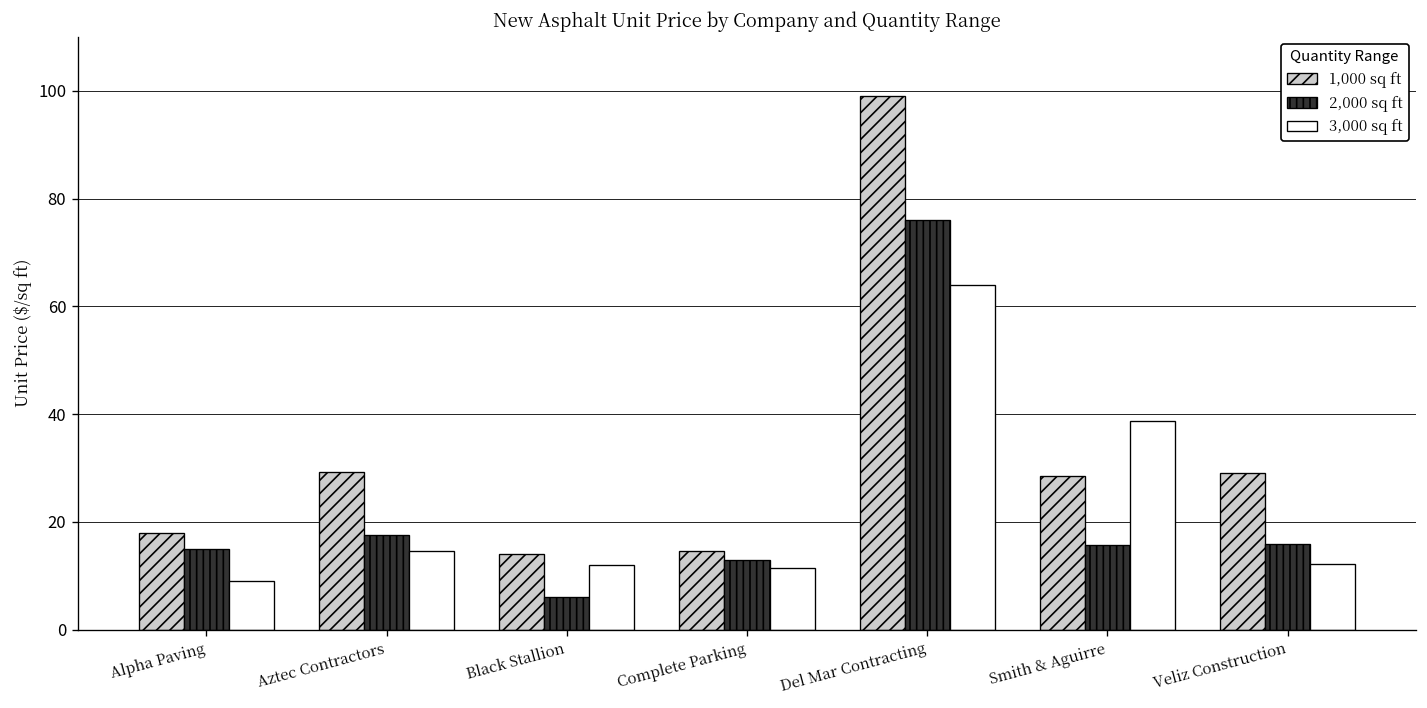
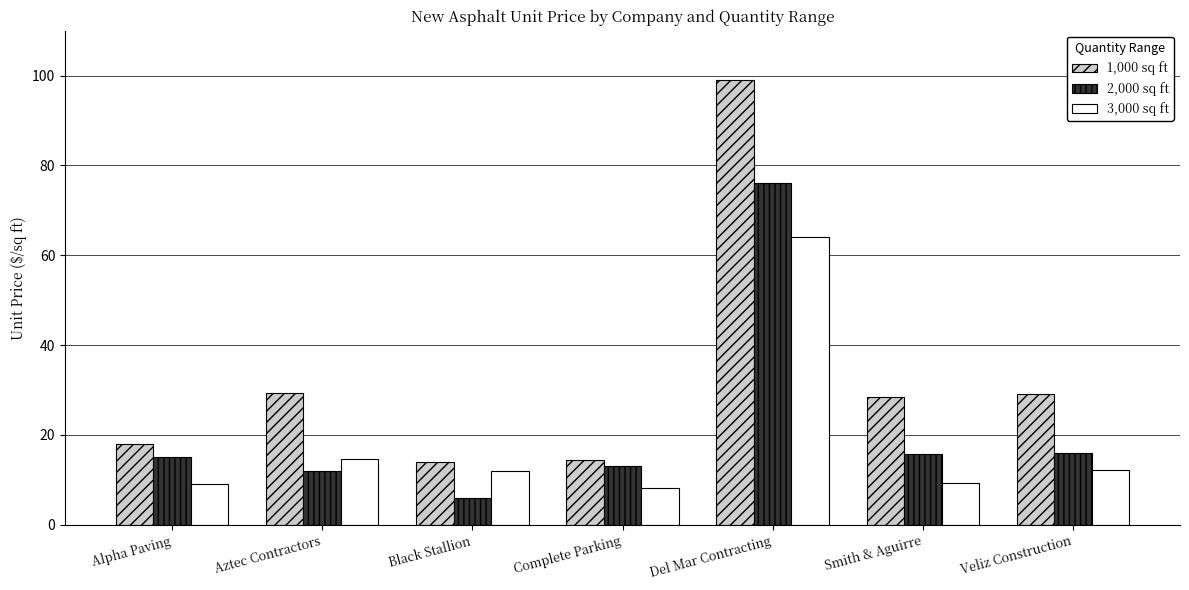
  {
    "1,000 sq ft": {
      "Alpha Paving": 18,
      "Aztec Contractors": 29,
      "Black Stallion": 14,
      "Complete Parking": 15,
      "Del Mar Contracting": 99,
      "Smith & Aguirre": 28,
      "Veliz Construction": 29
    },
    "2,000 sq ft": {
      "Alpha Paving": 15,
-     "Aztec Contractors": 18,
+     "Aztec Contractors": 12,
      "Black Stallion": 6,
      "Complete Parking": 13,
      "Del Mar Contracting": 76,
      "Smith & Aguirre": 16,
      "Veliz Construction": 16
    },
    "3,000 sq ft": {
      "Alpha Paving": 9,
      "Aztec Contractors": 15,
      "Black Stallion": 12,
-     "Complete Parking": 12,
+     "Complete Parking": 8,
      "Del Mar Contracting": 64,
-     "Smith & Aguirre": 39,
+     "Smith & Aguirre": 9,
      "Veliz Construction": 12
    }
  }
